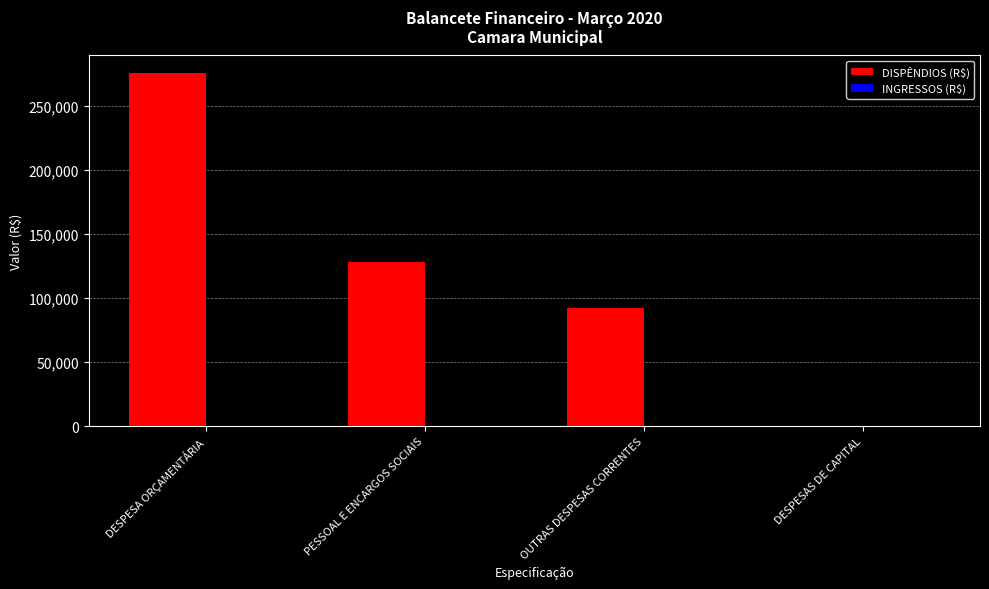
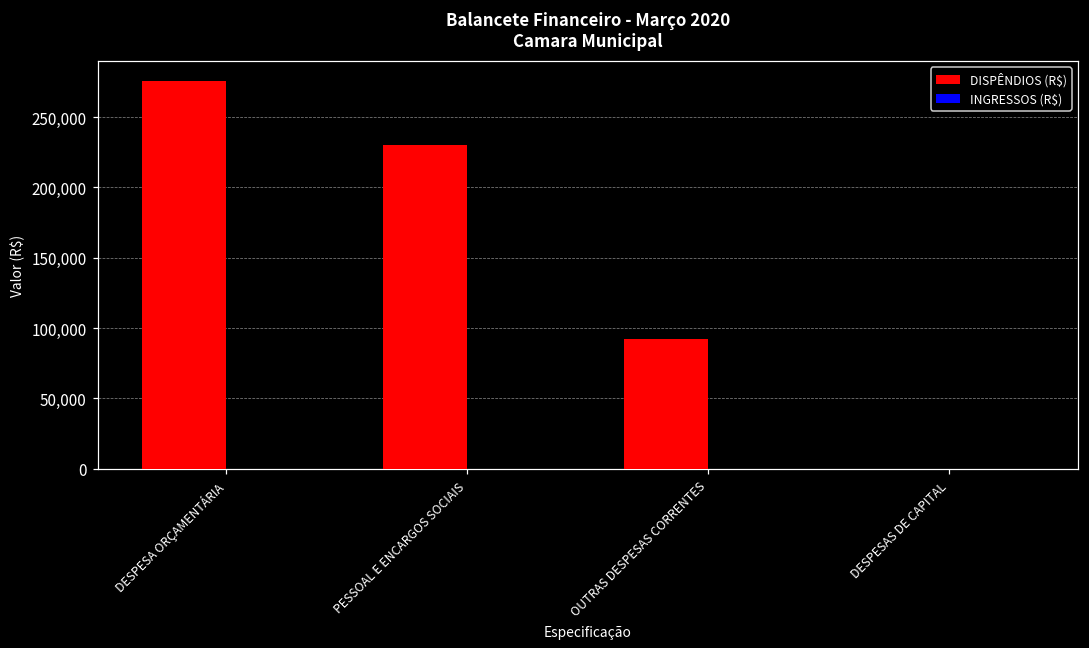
  {
    "DISPÊNDIOS (R$)": {
      "DESPESA ORÇAMENTÁRIA": "276,000",
-     "PESSOAL E ENCARGOS SOCIAIS": "128,000",
+     "PESSOAL E ENCARGOS SOCIAIS": "230,000",
      "OUTRAS DESPESAS CORRENTES": "93,000",
      "DESPESAS DE CAPITAL": "0"
    },
    "INGRESSOS (R$)": {
      "DESPESA ORÇAMENTÁRIA": "0",
      "PESSOAL E ENCARGOS SOCIAIS": "0",
      "OUTRAS DESPESAS CORRENTES": "0",
      "DESPESAS DE CAPITAL": "0"
    }
  }
